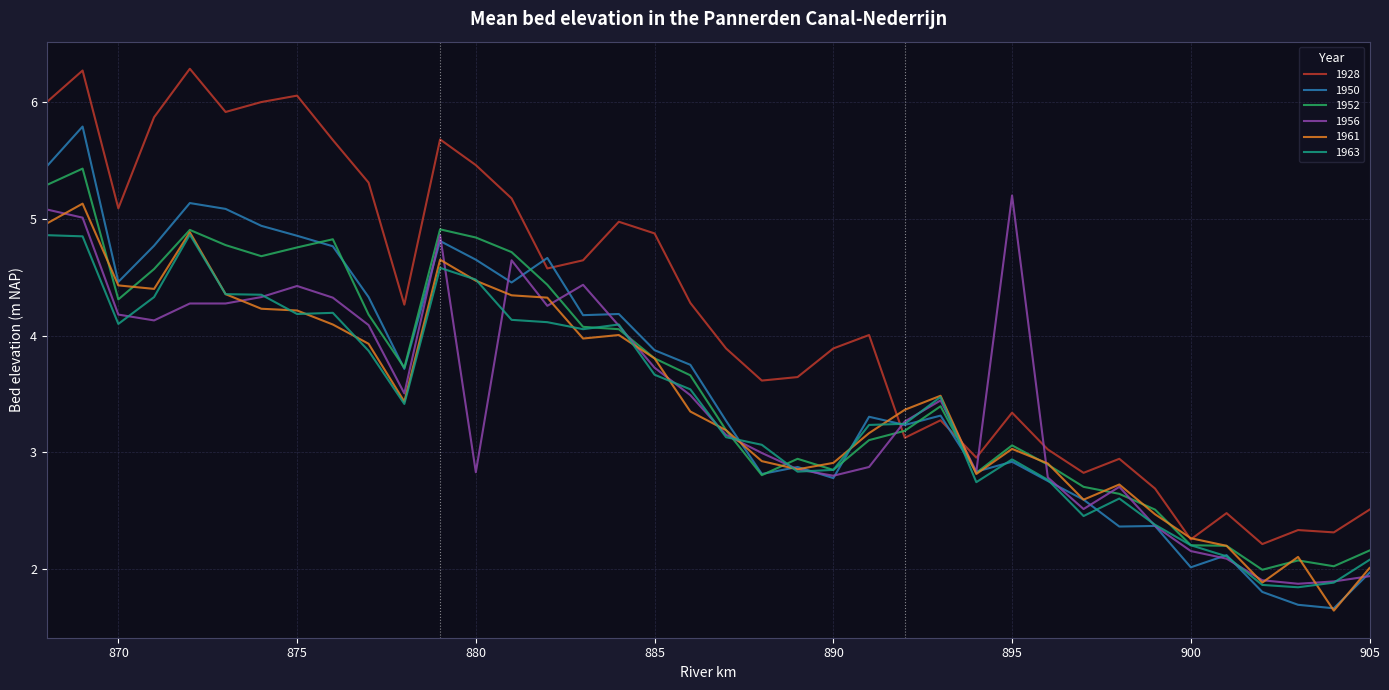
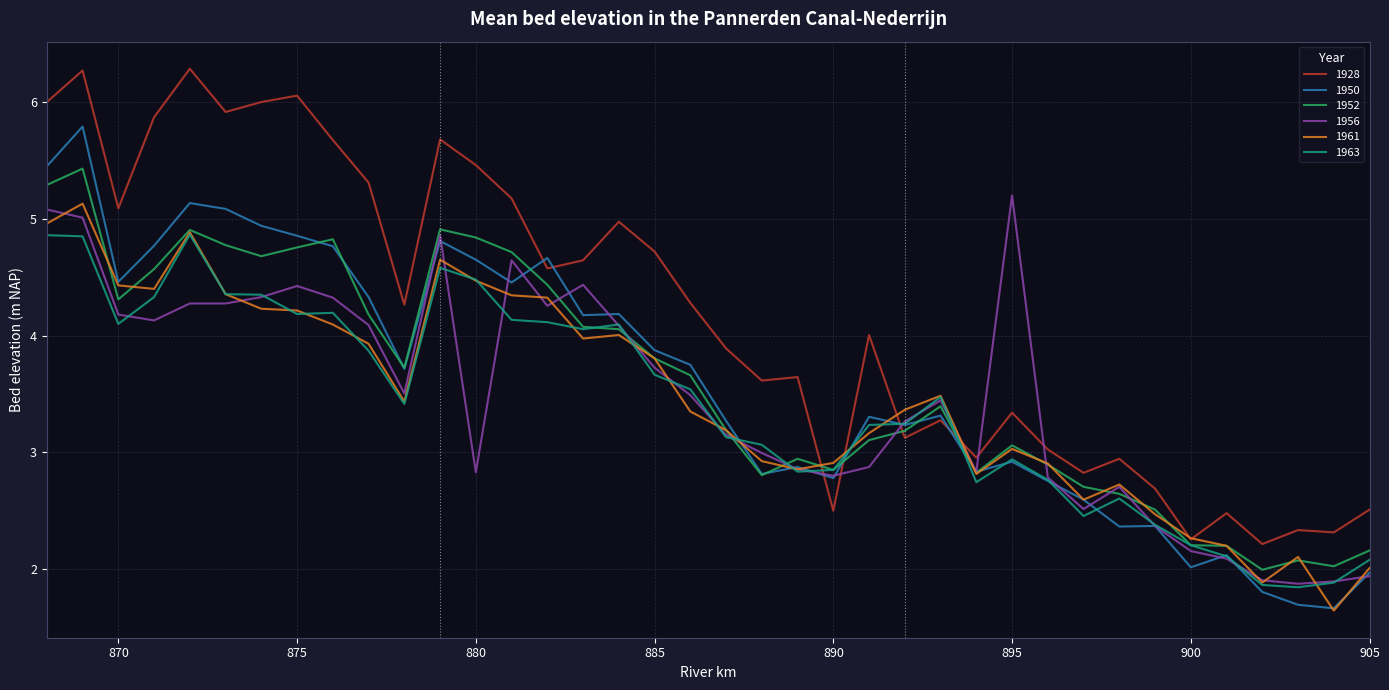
  {
    "1928": {
      "870": 5.09,
      "875": 6.06,
      "880": 5.46,
-     "885": 4.88,
-     "890": 3.89,
+     "885": 4.72,
+     "890": 2.50,
      "895": 3.34,
      "905": 2.51
    },
    "1950": {
      "870": 4.46,
      "875": 4.86,
      "880": 4.65,
      "885": 3.88,
      "900": 2.02,
      "905": 1.97
    },
    "1956": {
      "870": 4.18,
      "875": 4.43,
      "880": 2.83,
      "885": 3.73,
      "895": 5.20,
      "900": 2.16,
      "905": 1.94
    },
    "1961": {
      "870": 4.43,
      "875": 4.22,
      "890": 2.91,
      "895": 3.03,
      "905": 2.01
    }
  }
